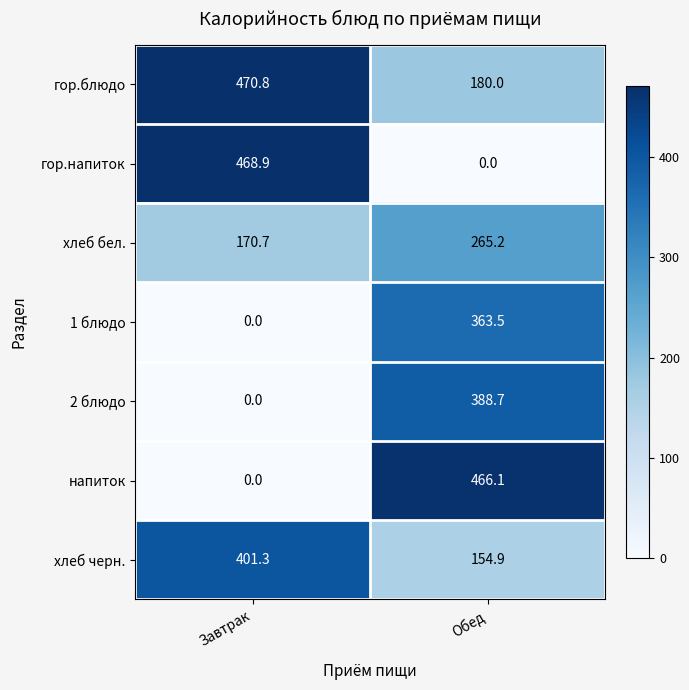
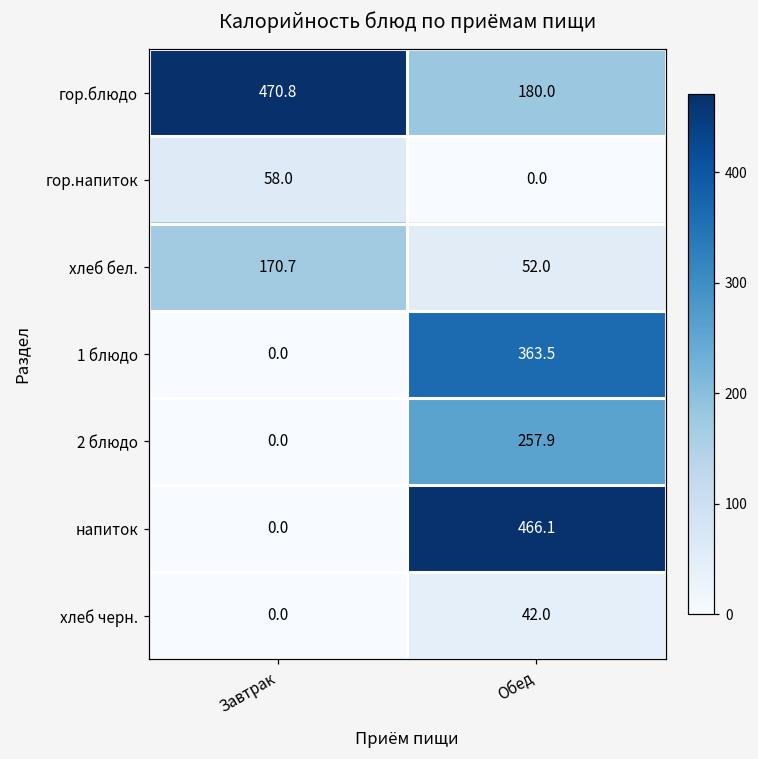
  {
    "гор.блюдо": {
      "Завтрак": 470.8,
      "Обед": 180.0
    },
    "гор.напиток": {
-     "Завтрак": 468.9,
+     "Завтрак": 58.0,
      "Обед": 0.0
    },
    "хлеб бел.": {
      "Завтрак": 170.7,
-     "Обед": 265.2
+     "Обед": 52.0
    },
    "1 блюдо": {
      "Завтрак": 0.0,
      "Обед": 363.5
    },
    "2 блюдо": {
      "Завтрак": 0.0,
-     "Обед": 388.7
+     "Обед": 257.9
    },
    "напиток": {
      "Завтрак": 0.0,
      "Обед": 466.1
    },
    "хлеб черн.": {
-     "Завтрак": 401.3,
-     "Обед": 154.9
+     "Завтрак": 0.0,
+     "Обед": 42.0
    }
  }
